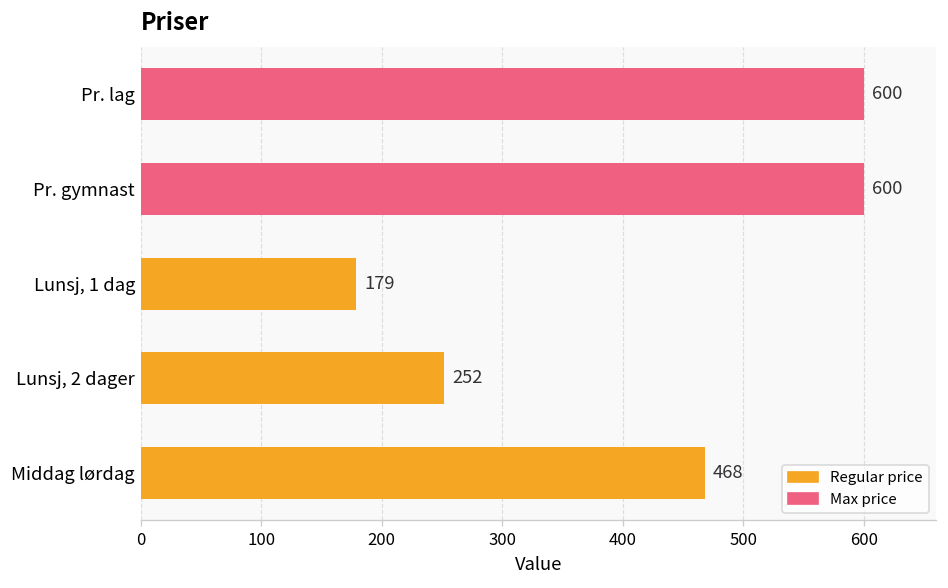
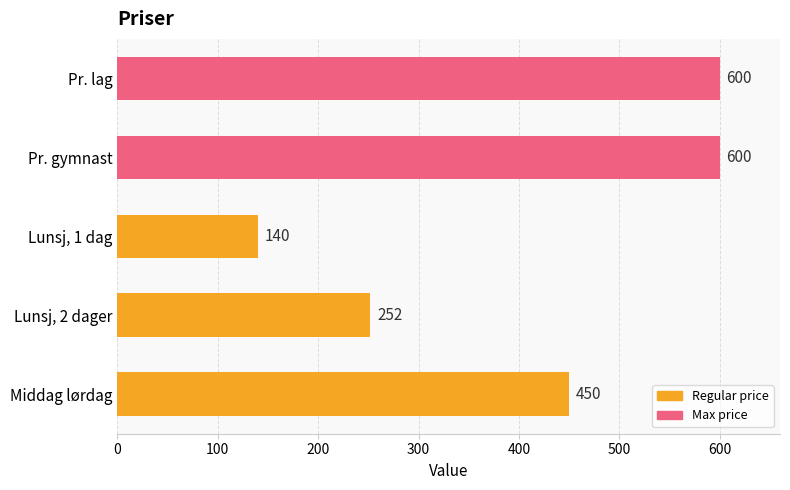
  {
    "Pr. lag": 600,
    "Pr. gymnast": 600,
-   "Lunsj, 1 dag": 179,
+   "Lunsj, 1 dag": 140,
    "Lunsj, 2 dager": 252,
-   "Middag lørdag": 468
+   "Middag lørdag": 450
  }
